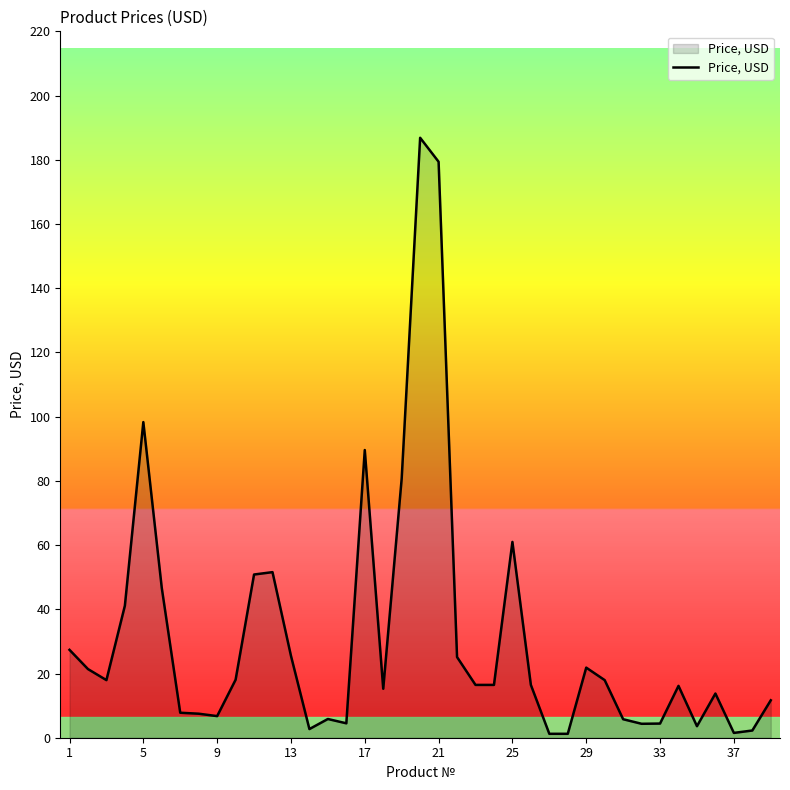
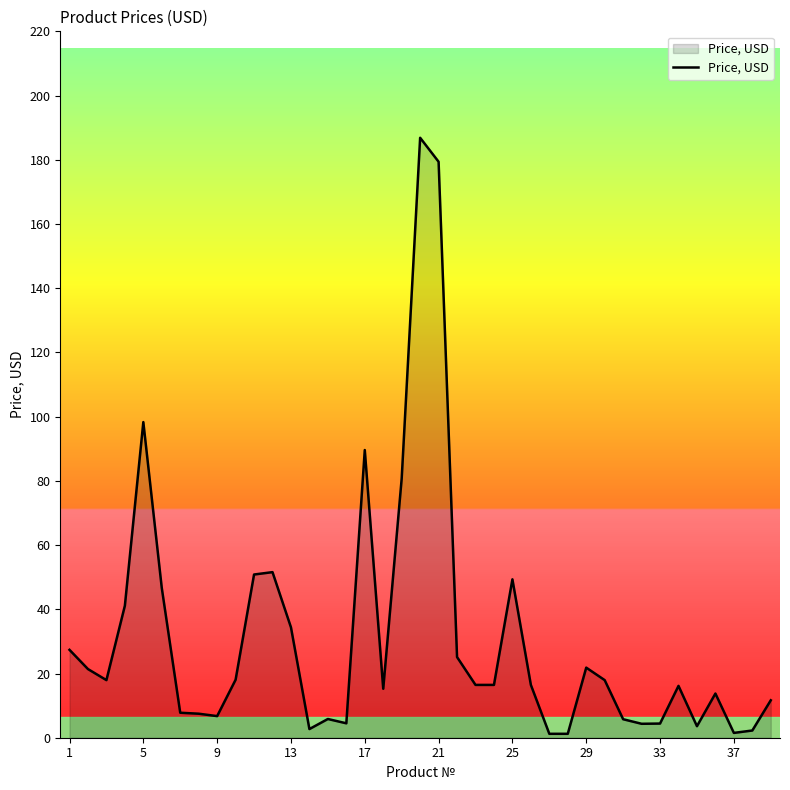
  {
    "1": 27,
    "5": 98,
    "9": 7,
-   "13": 26,
+   "13": 34,
    "17": 90,
    "21": 179,
-   "25": 61,
+   "25": 49,
    "29": 22
  }
